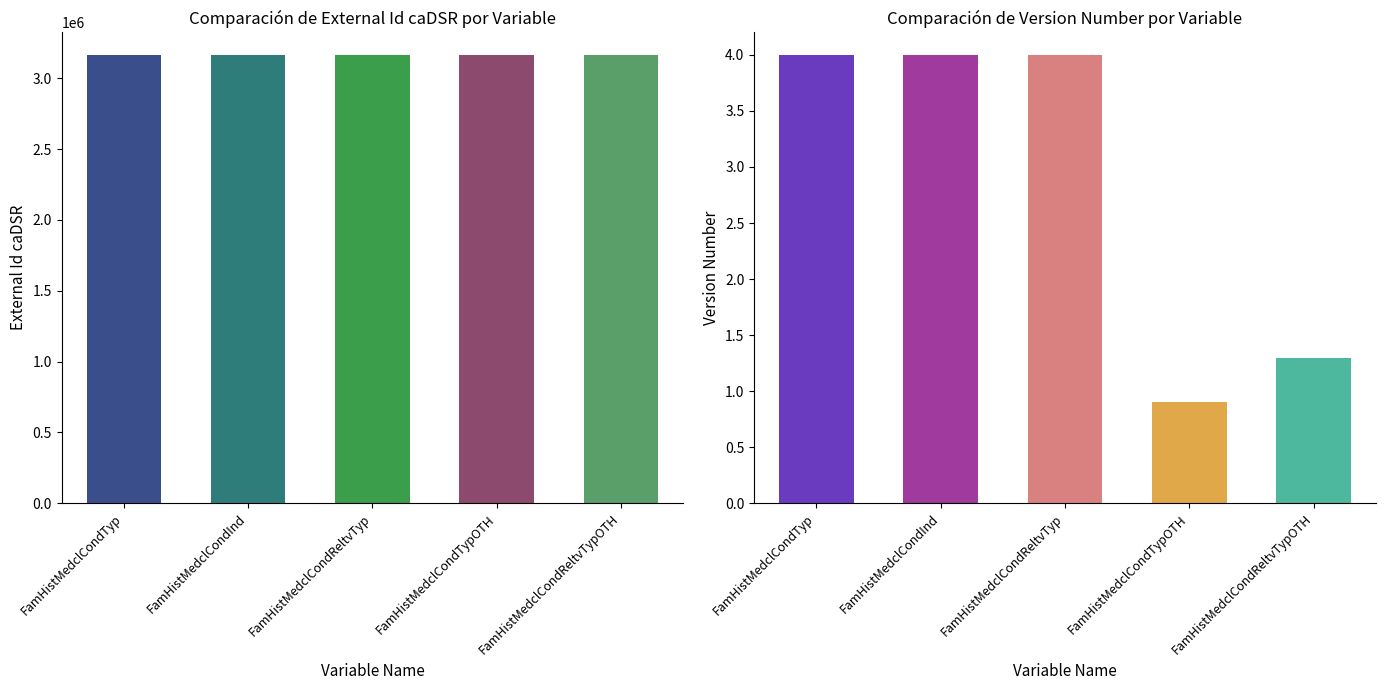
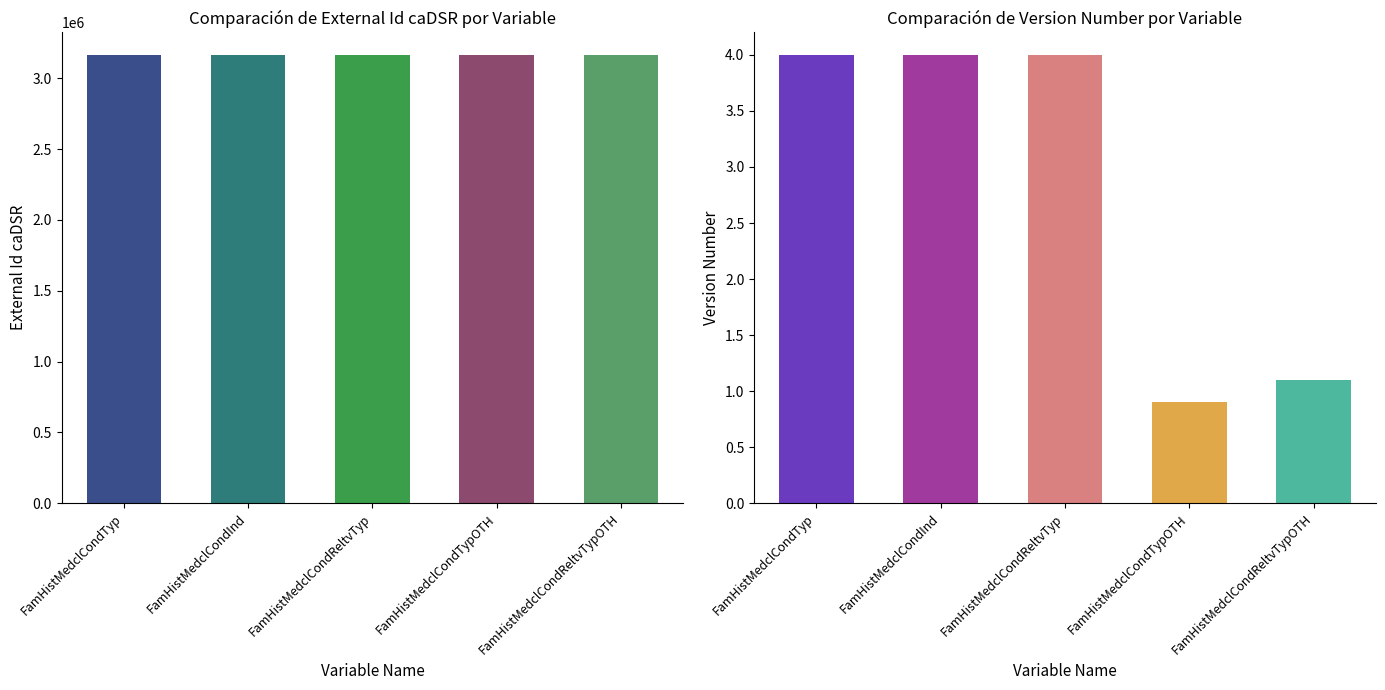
  {
    "Comparación de External Id caDSR por Variable": {
      "FamHistMedclCondTyp": 3170000,
      "FamHistMedclCondInd": 3170000,
      "FamHistMedclCondReltvTyp": 3170000,
      "FamHistMedclCondTypOTH": 3170000,
      "FamHistMedclCondReltvTypOTH": 3170000
    },
    "Comparación de Version Number por Variable": {
      "FamHistMedclCondTyp": 4.0,
      "FamHistMedclCondInd": 4.0,
      "FamHistMedclCondReltvTyp": 4.0,
      "FamHistMedclCondTypOTH": 0.9,
-     "FamHistMedclCondReltvTypOTH": 1.3
+     "FamHistMedclCondReltvTypOTH": 1.1
    }
  }
